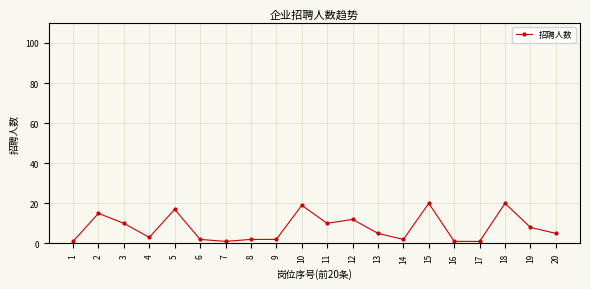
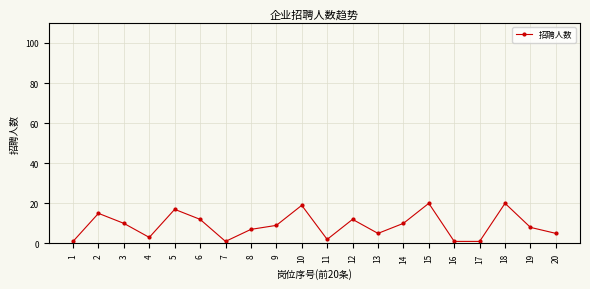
  {
    "1": 1,
    "2": 15,
    "3": 10,
    "4": 3,
    "5": 17,
-   "6": 2,
+   "6": 12,
    "7": 1,
-   "8": 2,
-   "9": 2,
+   "8": 7,
+   "9": 9,
    "10": 19,
-   "11": 10,
+   "11": 2,
    "12": 12,
    "13": 5,
-   "14": 2,
+   "14": 10,
    "15": 20,
    "16": 1,
    "17": 1,
    "18": 20,
    "19": 8,
    "20": 5
  }
